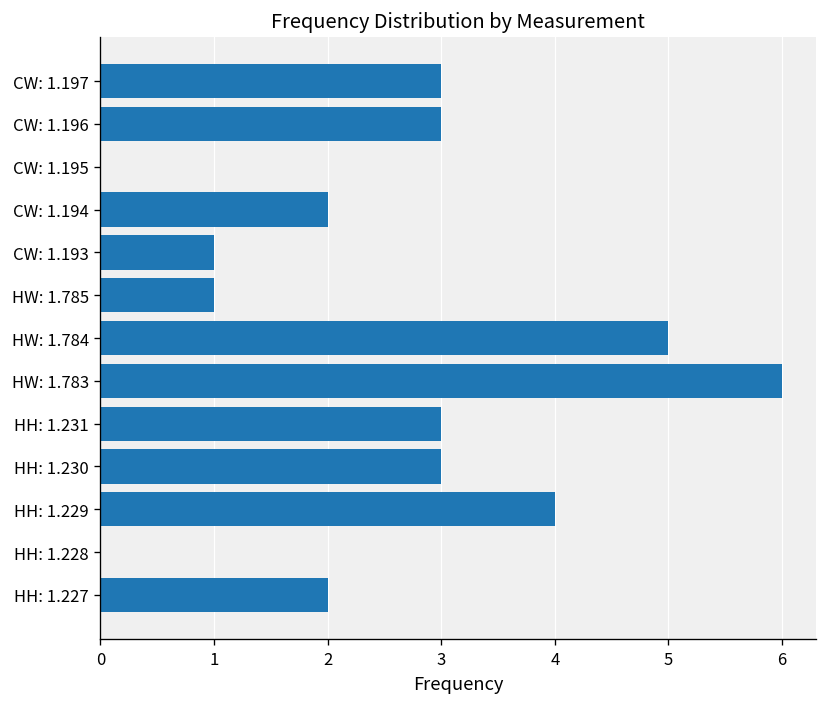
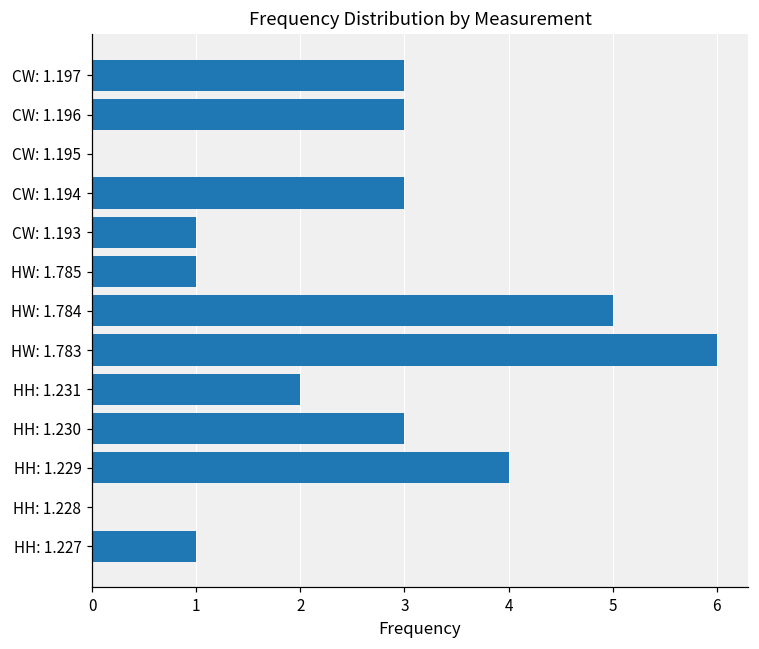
  {
    "CW: 1.197": 3,
    "CW: 1.196": 3,
    "CW: 1.195": 0,
-   "CW: 1.194": 2,
+   "CW: 1.194": 3,
    "CW: 1.193": 1,
    "HW: 1.785": 1,
    "HW: 1.784": 5,
    "HW: 1.783": 6,
-   "HH: 1.231": 3,
+   "HH: 1.231": 2,
    "HH: 1.230": 3,
    "HH: 1.229": 4,
    "HH: 1.228": 0,
-   "HH: 1.227": 2
+   "HH: 1.227": 1
  }
